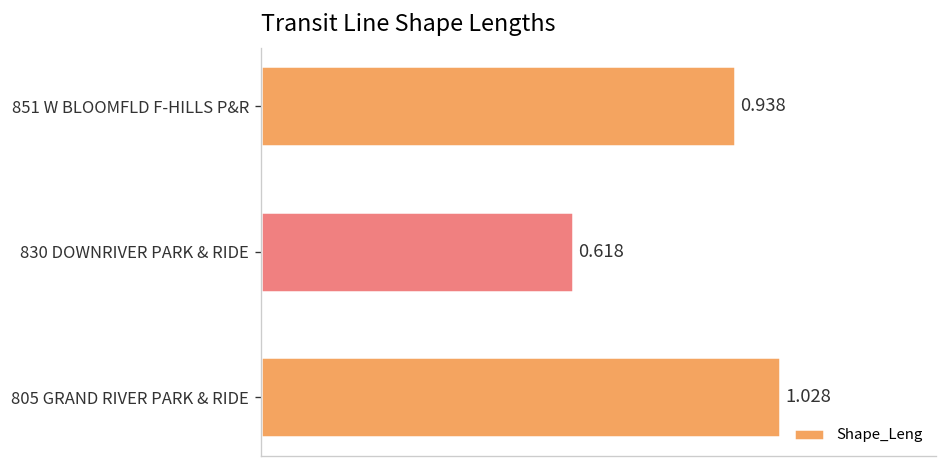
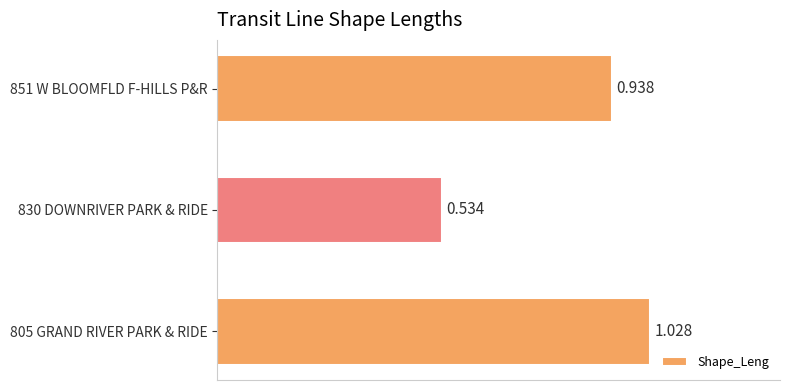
  {
    "851 W BLOOMFLD F-HILLS P&R": 0.938,
-   "830 DOWNRIVER PARK & RIDE": 0.618,
+   "830 DOWNRIVER PARK & RIDE": 0.534,
    "805 GRAND RIVER PARK & RIDE": 1.028
  }
